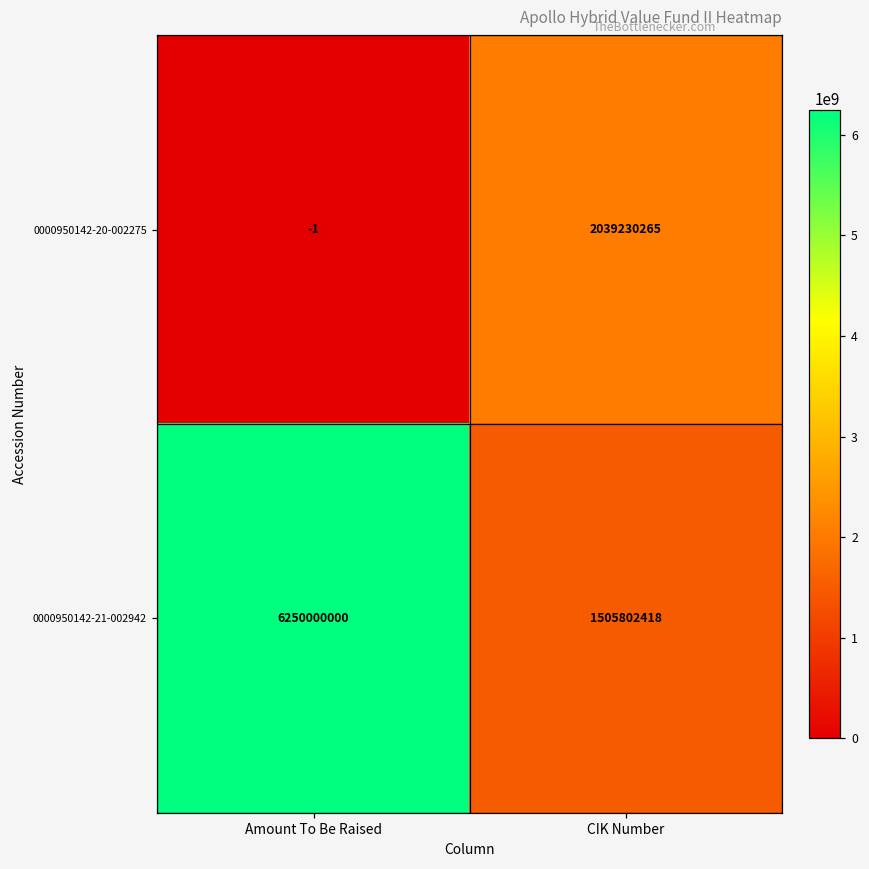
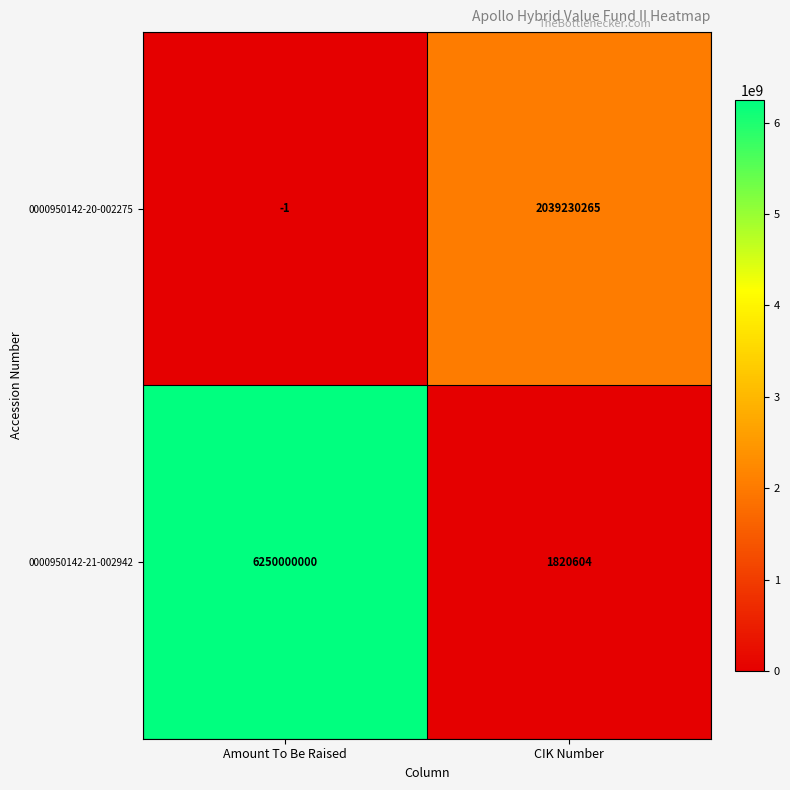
  {
    "0000950142-20-002275": {
      "Amount To Be Raised": -1,
      "CIK Number": 2039230265
    },
    "0000950142-21-002942": {
      "Amount To Be Raised": 6250000000,
-     "CIK Number": 1505802418
+     "CIK Number": 1820604
    }
  }
